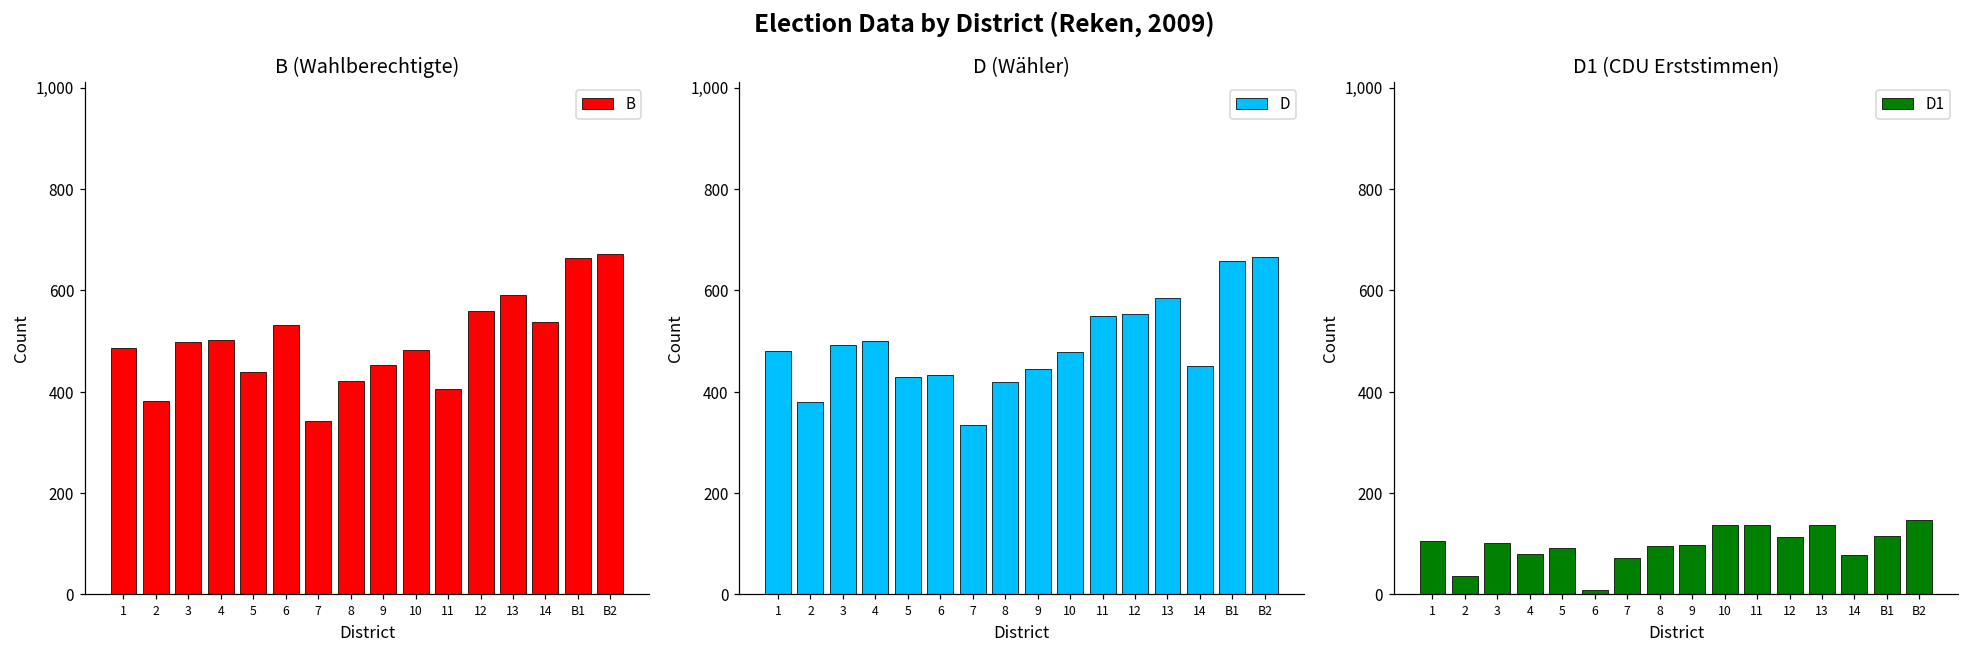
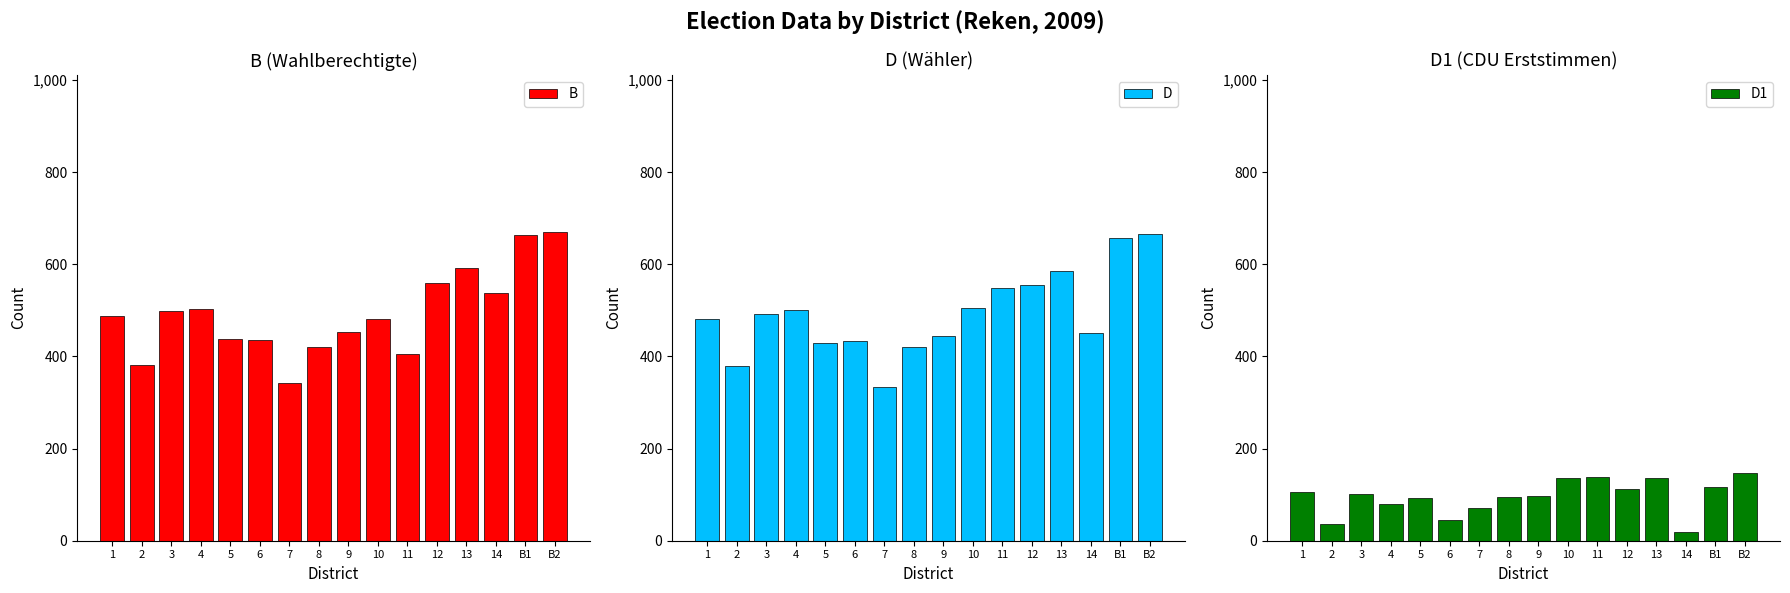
  {
    "B (Wahlberechtigte)": {
      "1": 490,
      "2": 380,
      "3": 500,
      "4": 500,
      "5": 440,
-     "6": 530,
+     "6": 440,
      "7": 340,
      "8": 420,
      "9": 450,
      "10": 480,
      "11": 410,
      "12": 560,
      "13": 590,
      "14": 540,
      "B1": 660,
      "B2": 670
    },
    "D (Wähler)": {
      "1": 480,
      "2": 380,
      "3": 490,
      "4": 500,
      "5": 430,
      "6": 430,
      "7": 330,
      "8": 420,
      "9": 440,
-     "10": 480,
+     "10": 510,
      "11": 550,
      "12": 550,
      "13": 590,
      "14": 450,
      "B1": 660,
      "B2": 670
    },
    "D1 (CDU Erststimmen)": {
      "1": 110,
      "2": 40,
      "3": 100,
      "4": 80,
      "5": 90,
-     "6": 10,
+     "6": 40,
      "7": 70,
      "8": 100,
      "9": 100,
      "10": 140,
      "11": 140,
      "12": 110,
      "13": 140,
-     "14": 80,
+     "14": 20,
      "B1": 120,
      "B2": 150
    }
  }
